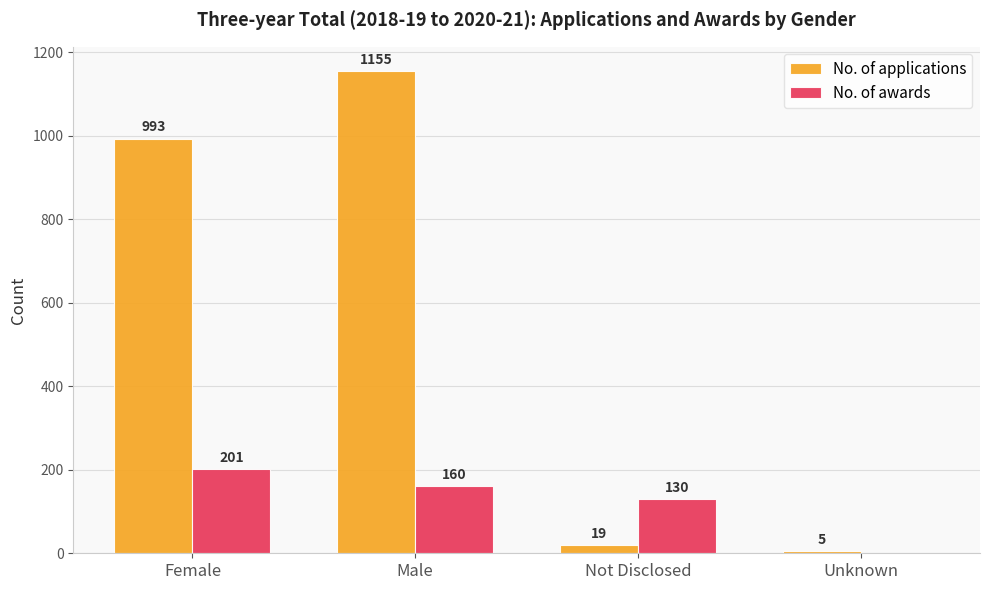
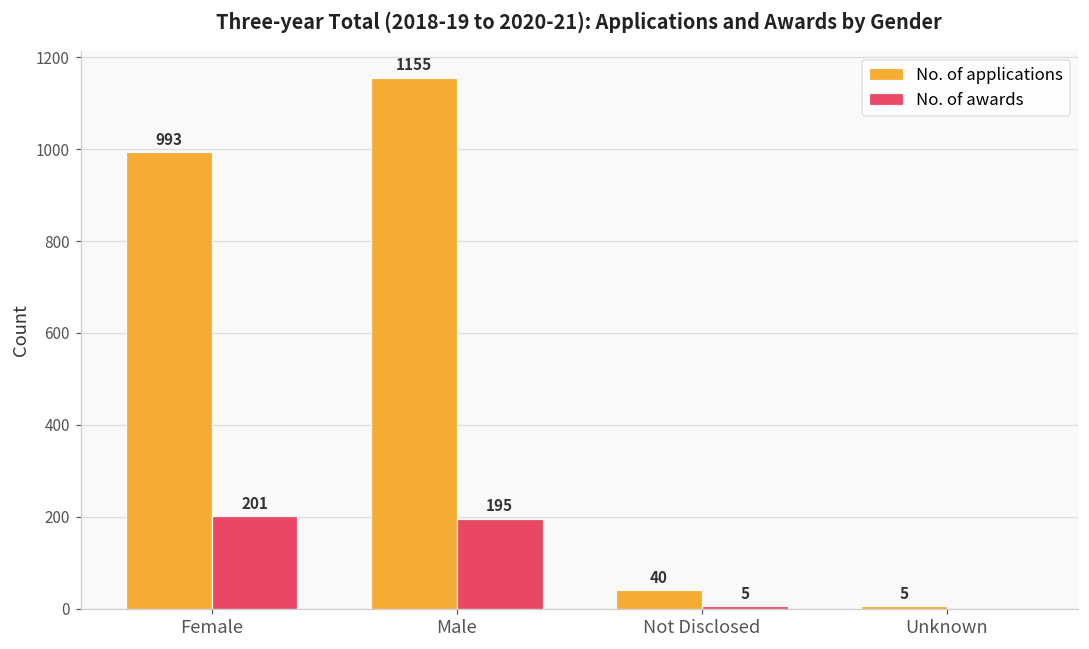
  {
    "No. of applications": {
      "Female": 993,
      "Male": 1155,
-     "Not Disclosed": 19,
+     "Not Disclosed": 40,
      "Unknown": 5
    },
    "No. of awards": {
      "Female": 201,
-     "Male": 160,
-     "Not Disclosed": 130
+     "Male": 195,
+     "Not Disclosed": 5
    }
  }
